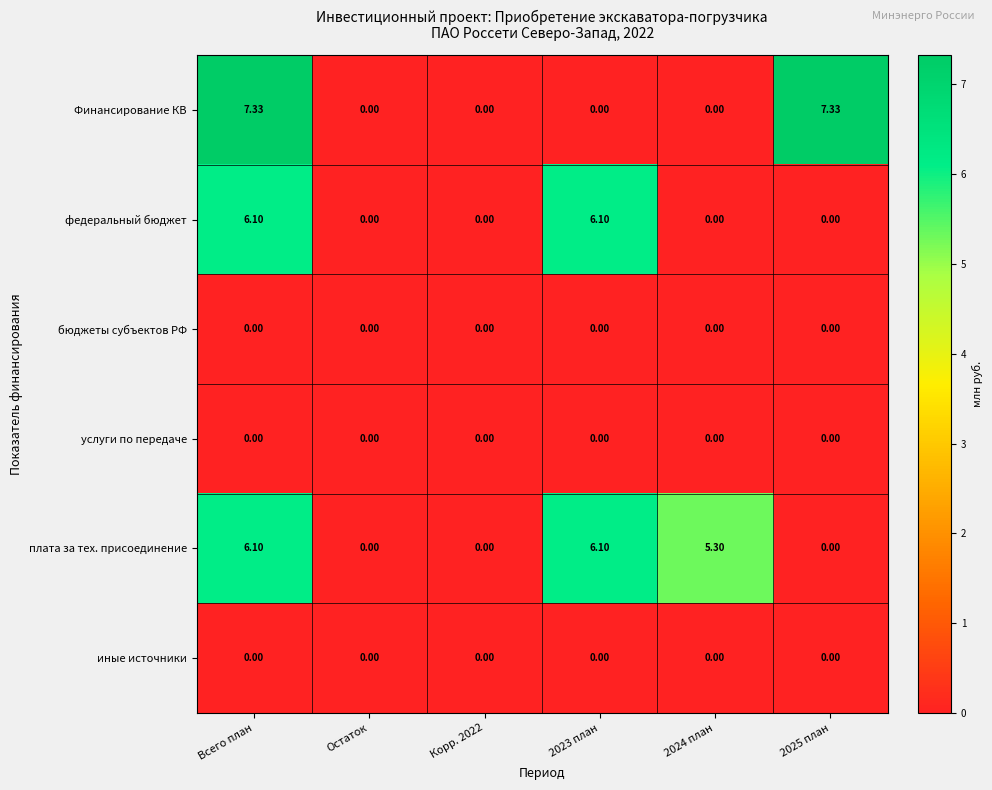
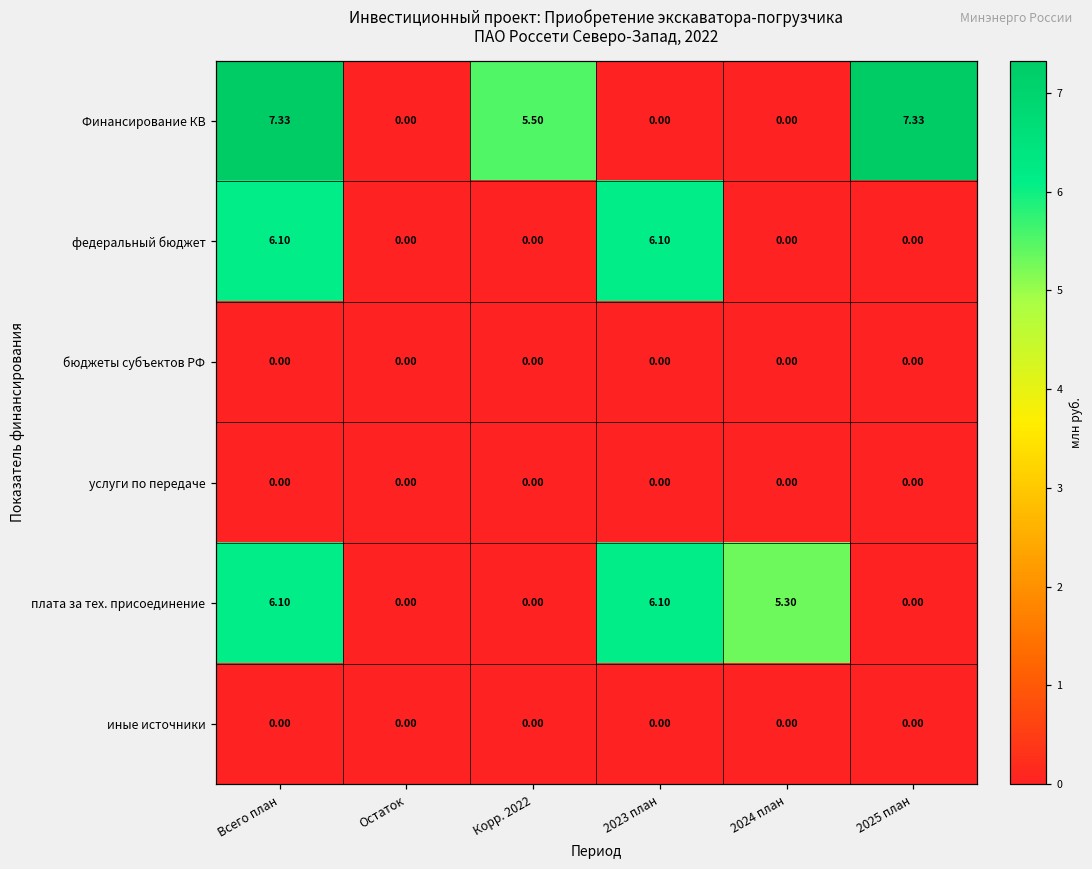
  {
    "Финансирование КВ": {
      "Всего план": 7.33,
      "Остаток": 0.00,
-     "Корр. 2022": 0.00,
+     "Корр. 2022": 5.50,
      "2023 план": 0.00,
      "2024 план": 0.00,
      "2025 план": 7.33
    },
    "федеральный бюджет": {
      "Всего план": 6.10,
      "Остаток": 0.00,
      "Корр. 2022": 0.00,
      "2023 план": 6.10,
      "2024 план": 0.00,
      "2025 план": 0.00
    },
    "бюджеты субъектов РФ": {
      "Всего план": 0.00,
      "Остаток": 0.00,
      "Корр. 2022": 0.00,
      "2023 план": 0.00,
      "2024 план": 0.00,
      "2025 план": 0.00
    },
    "услуги по передаче": {
      "Всего план": 0.00,
      "Остаток": 0.00,
      "Корр. 2022": 0.00,
      "2023 план": 0.00,
      "2024 план": 0.00,
      "2025 план": 0.00
    },
    "плата за тех. присоединение": {
      "Всего план": 6.10,
      "Остаток": 0.00,
      "Корр. 2022": 0.00,
      "2023 план": 6.10,
      "2024 план": 5.30,
      "2025 план": 0.00
    },
    "иные источники": {
      "Всего план": 0.00,
      "Остаток": 0.00,
      "Корр. 2022": 0.00,
      "2023 план": 0.00,
      "2024 план": 0.00,
      "2025 план": 0.00
    }
  }
